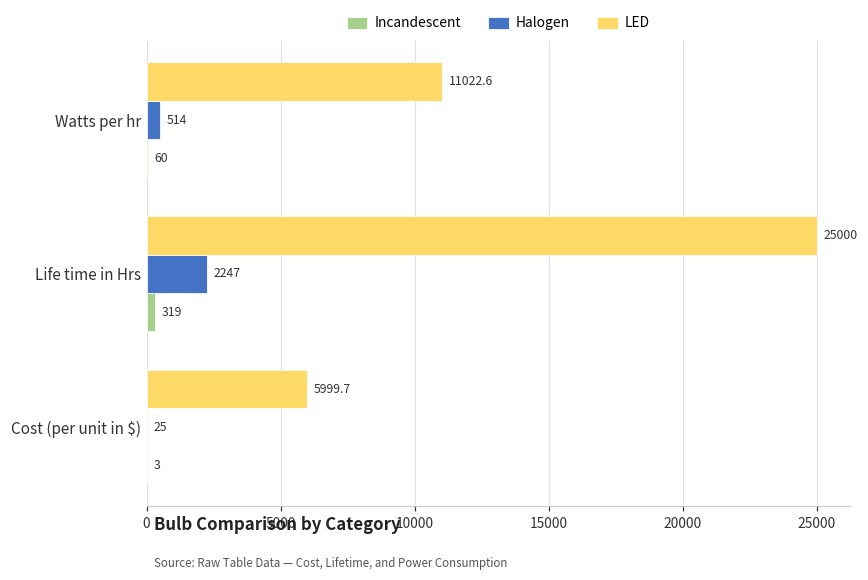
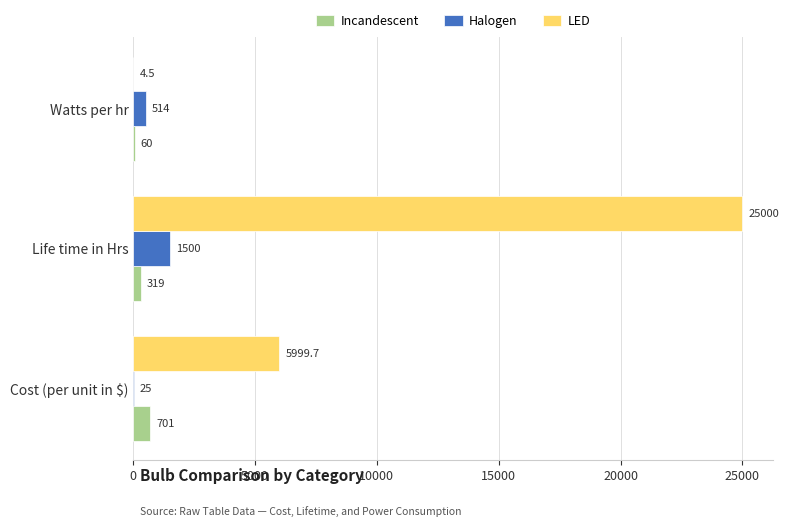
  {
    "Incandescent": {
      "Watts per hr": 60,
      "Life time in Hrs": 319,
-     "Cost (per unit in $)": 3
+     "Cost (per unit in $)": 701
    },
    "Halogen": {
      "Watts per hr": 514,
-     "Life time in Hrs": 2247,
+     "Life time in Hrs": 1500,
      "Cost (per unit in $)": 25
    },
    "LED": {
-     "Watts per hr": 11022.6,
+     "Watts per hr": 4.5,
      "Life time in Hrs": 25000,
      "Cost (per unit in $)": 5999.7
    }
  }
